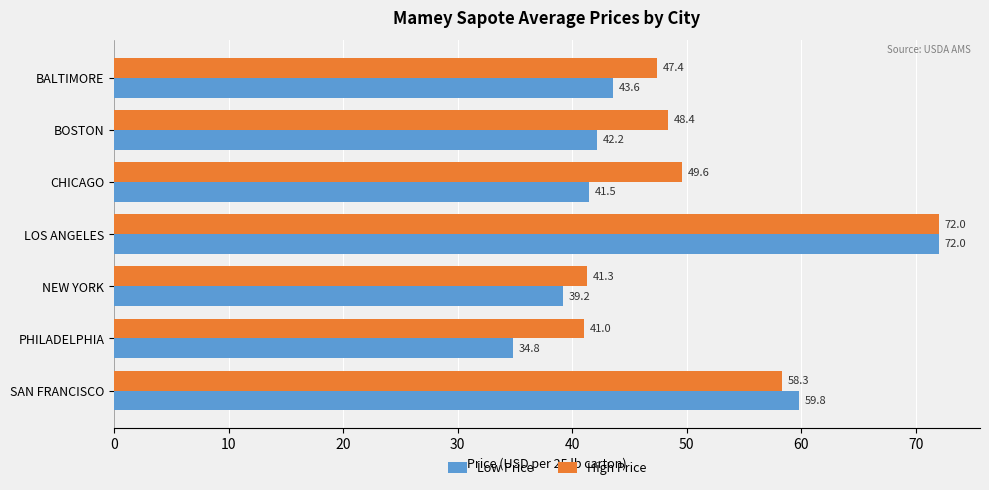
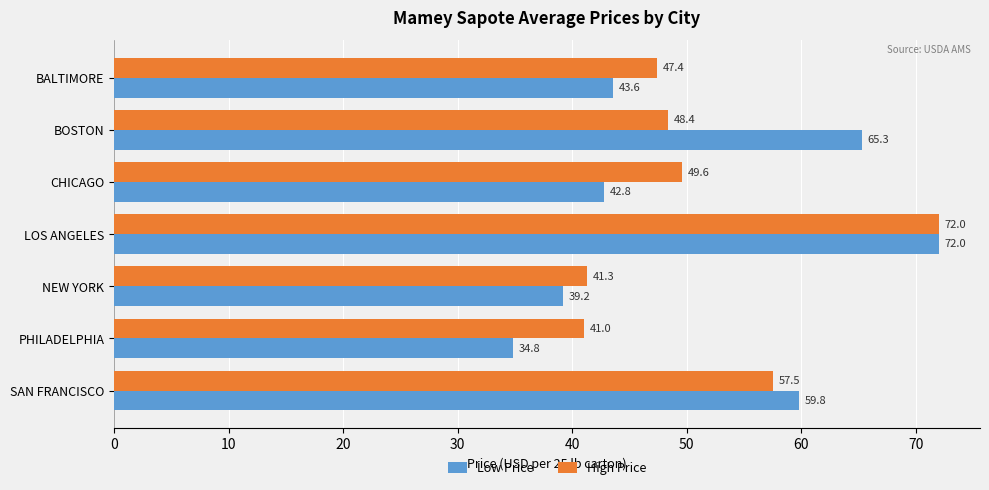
  {
    "Low Price": {
      "BALTIMORE": 43.6,
-     "BOSTON": 42.2,
-     "CHICAGO": 41.5,
+     "BOSTON": 65.3,
+     "CHICAGO": 42.8,
      "LOS ANGELES": 72.0,
      "NEW YORK": 39.2,
      "PHILADELPHIA": 34.8,
      "SAN FRANCISCO": 59.8
    },
    "High Price": {
      "BALTIMORE": 47.4,
      "BOSTON": 48.4,
      "CHICAGO": 49.6,
      "LOS ANGELES": 72.0,
      "NEW YORK": 41.3,
      "PHILADELPHIA": 41.0,
-     "SAN FRANCISCO": 58.3
+     "SAN FRANCISCO": 57.5
    }
  }
